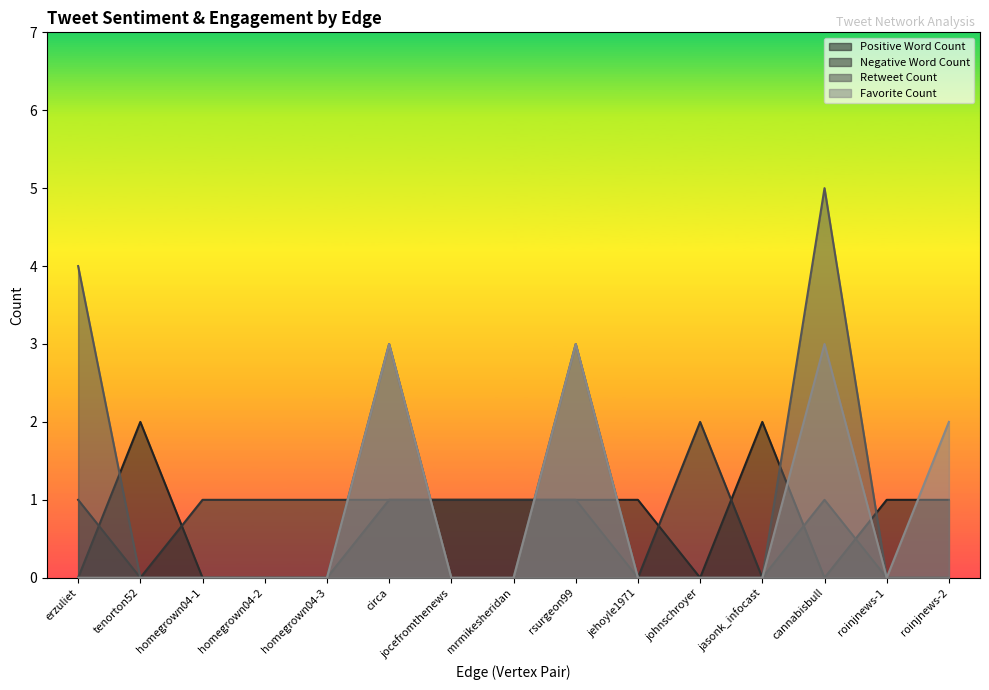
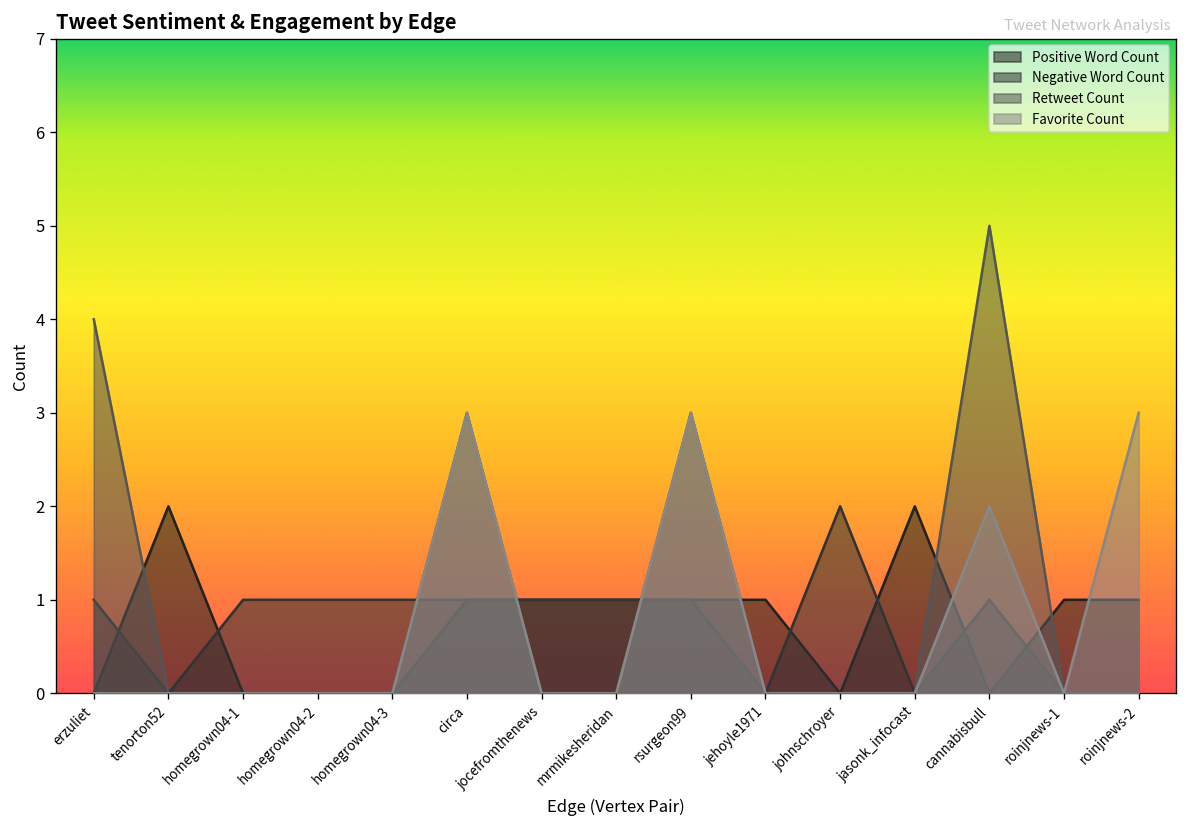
  {
    "Favorite Count": {
-     "cannabisbull": 3,
-     "roinjnews-2": 2
+     "cannabisbull": 2,
+     "roinjnews-2": 3
    }
  }
